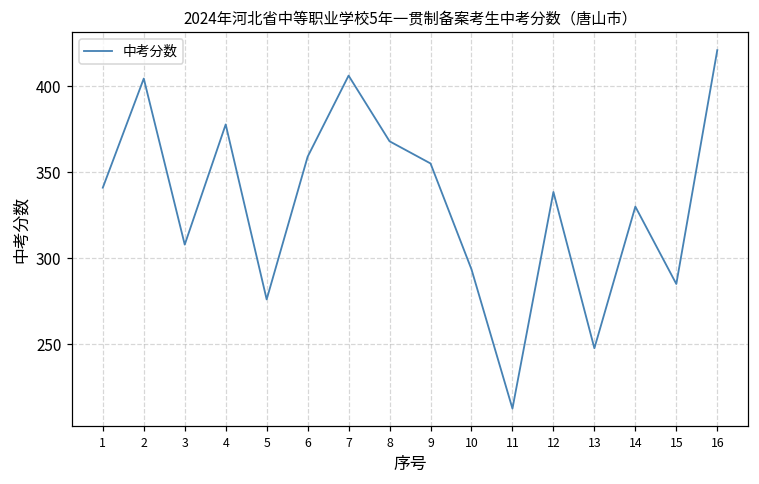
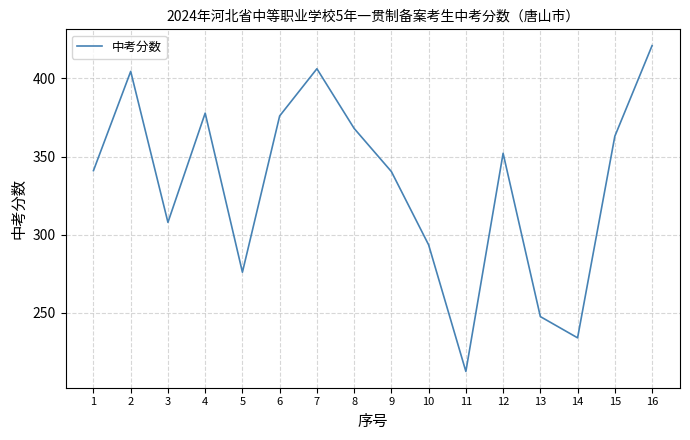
  {
    "1": 341,
    "2": 405,
    "3": 308,
    "4": 378,
    "5": 276,
-   "6": 359,
+   "6": 376,
    "7": 406,
    "8": 368,
-   "9": 355,
+   "9": 340,
    "10": 294,
    "11": 213,
-   "12": 339,
+   "12": 352,
    "13": 248,
-   "14": 330,
-   "15": 285,
+   "14": 234,
+   "15": 363,
    "16": 421
  }
